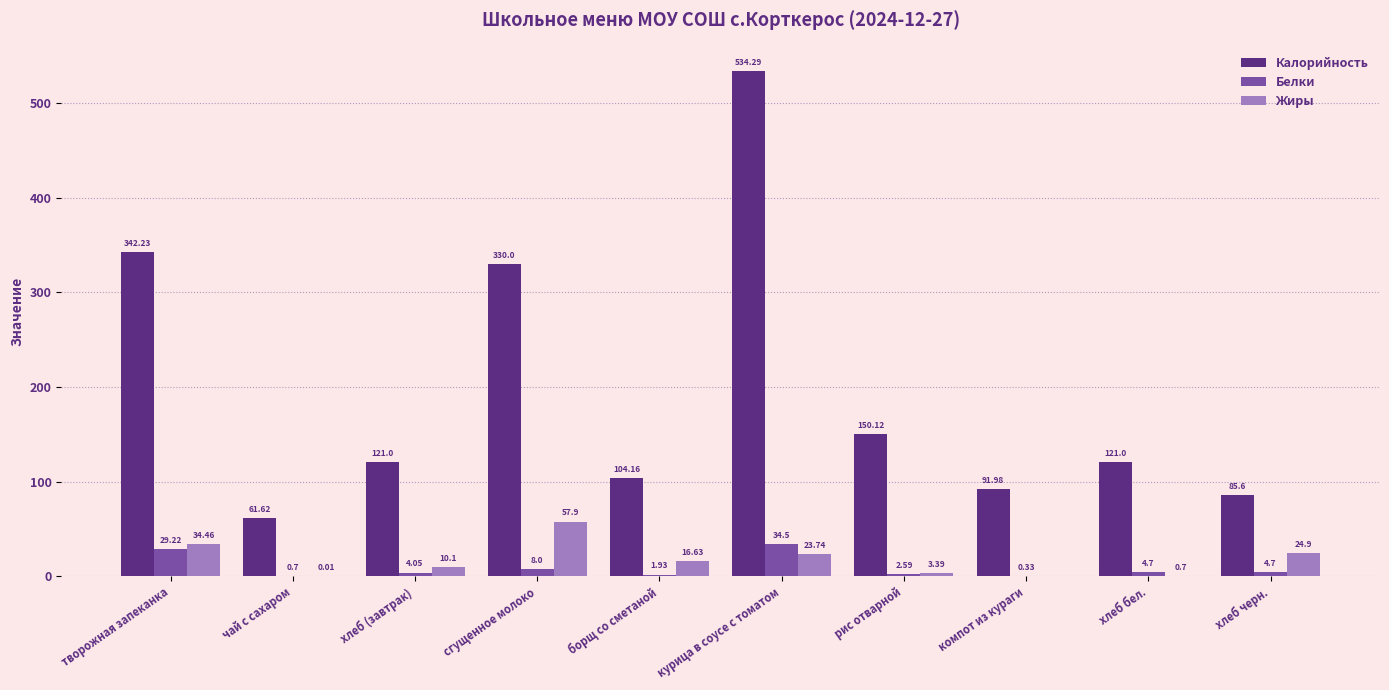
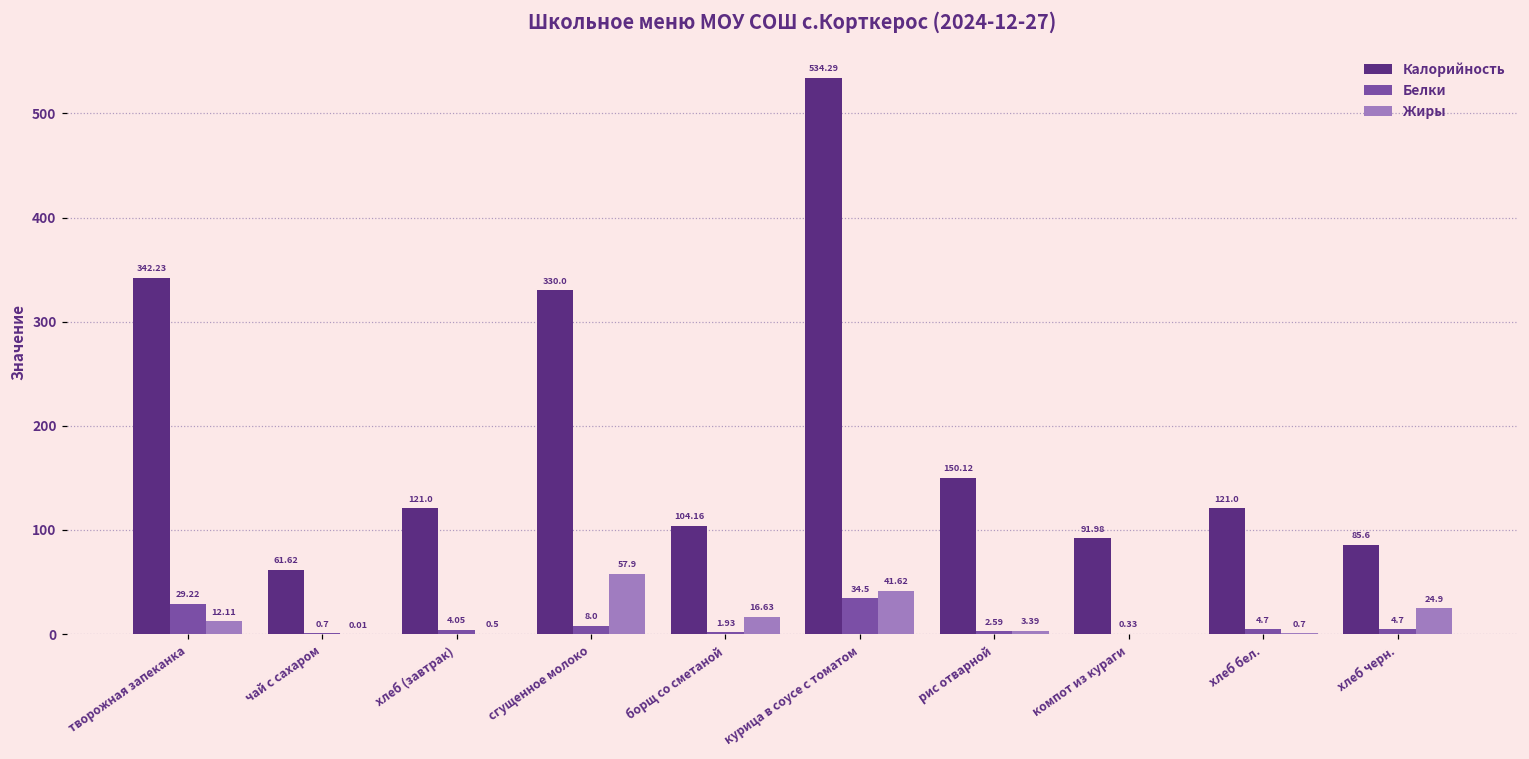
  {
    "Жиры": {
-     "творожная запеканка": 34.46,
+     "творожная запеканка": 12.11,
      "чай с сахаром": 0.01,
-     "хлеб (завтрак)": 10.1,
+     "хлеб (завтрак)": 0.5,
      "сгущенное молоко": 57.9,
      "борщ со сметаной": 16.63,
-     "курица в соусе с томатом": 23.74,
+     "курица в соусе с томатом": 41.62,
      "рис отварной": 3.39,
      "хлеб бел.": 0.7,
      "хлеб черн.": 24.9
    }
  }
